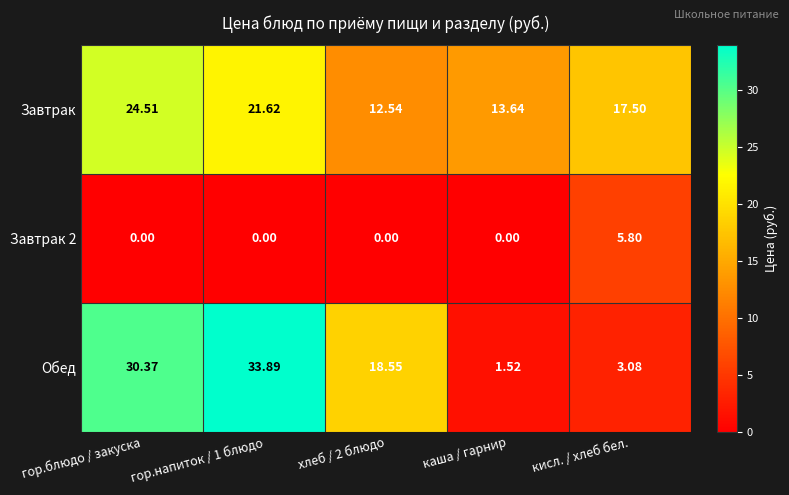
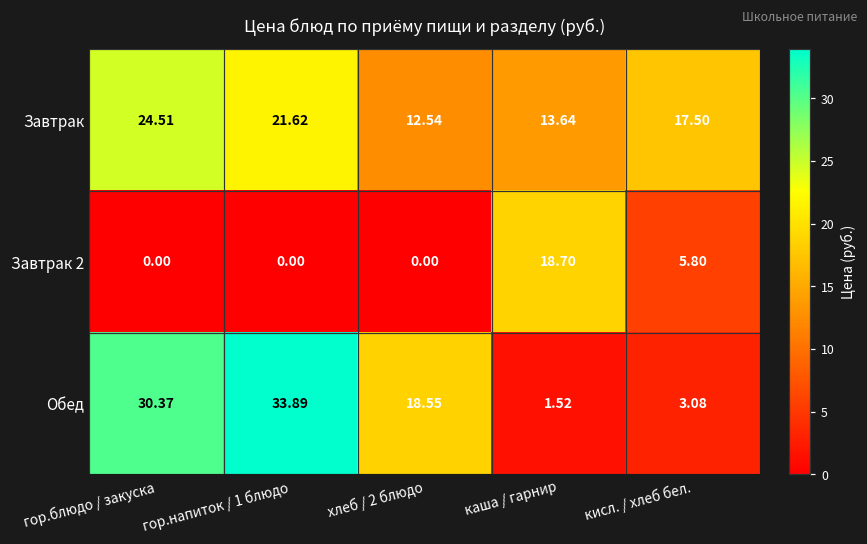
  {
    "Завтрак": {
      "гор.блюдо / закуска": 24.51,
      "гор.напиток / 1 блюдо": 21.62,
      "хлеб / 2 блюдо": 12.54,
      "каша / гарнир": 13.64,
      "кисл. / хлеб бел.": 17.50
    },
    "Завтрак 2": {
      "гор.блюдо / закуска": 0.00,
      "гор.напиток / 1 блюдо": 0.00,
      "хлеб / 2 блюдо": 0.00,
-     "каша / гарнир": 0.00,
+     "каша / гарнир": 18.70,
      "кисл. / хлеб бел.": 5.80
    },
    "Обед": {
      "гор.блюдо / закуска": 30.37,
      "гор.напиток / 1 блюдо": 33.89,
      "хлеб / 2 блюдо": 18.55,
      "каша / гарнир": 1.52,
      "кисл. / хлеб бел.": 3.08
    }
  }
